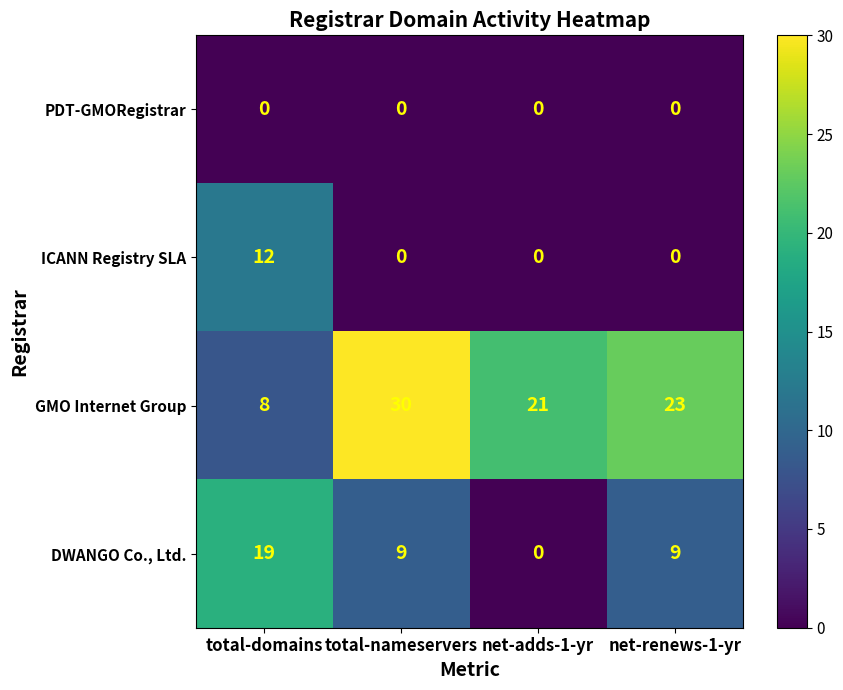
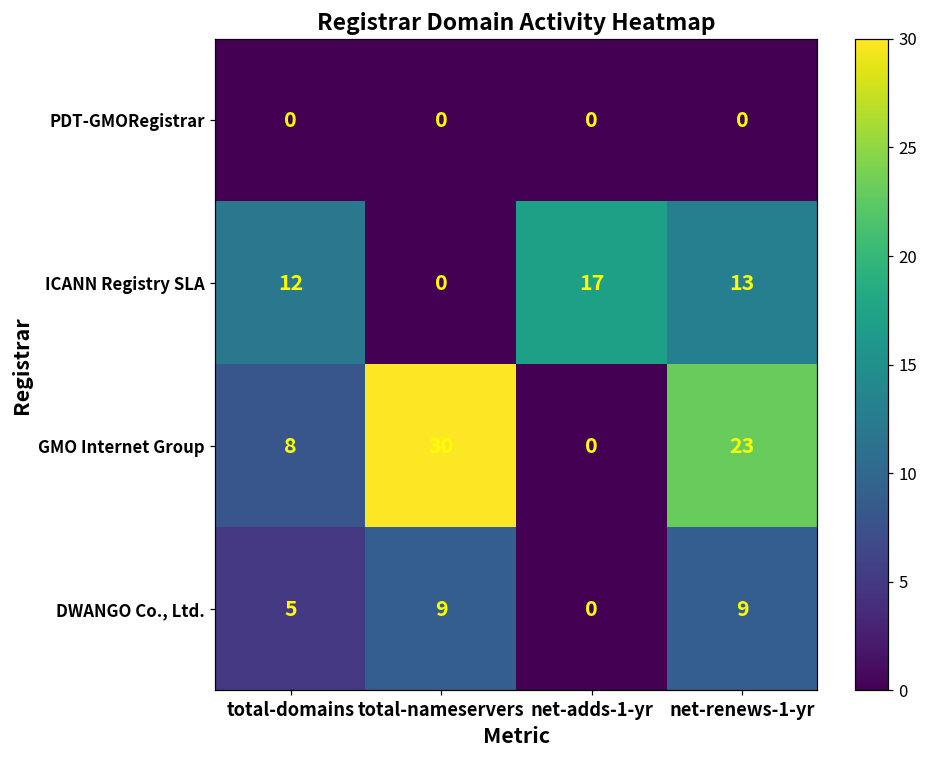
  {
    "PDT-GMORegistrar": {
      "total-domains": 0,
      "total-nameservers": 0,
      "net-adds-1-yr": 0,
      "net-renews-1-yr": 0
    },
    "ICANN Registry SLA": {
      "total-domains": 12,
      "total-nameservers": 0,
-     "net-adds-1-yr": 0,
-     "net-renews-1-yr": 0
+     "net-adds-1-yr": 17,
+     "net-renews-1-yr": 13
    },
    "GMO Internet Group": {
      "total-domains": 8,
-     "net-adds-1-yr": 21,
+     "net-adds-1-yr": 0,
      "net-renews-1-yr": 23
    },
    "DWANGO Co., Ltd.": {
-     "total-domains": 19,
+     "total-domains": 5,
      "total-nameservers": 9,
      "net-adds-1-yr": 0,
      "net-renews-1-yr": 9
    }
  }
